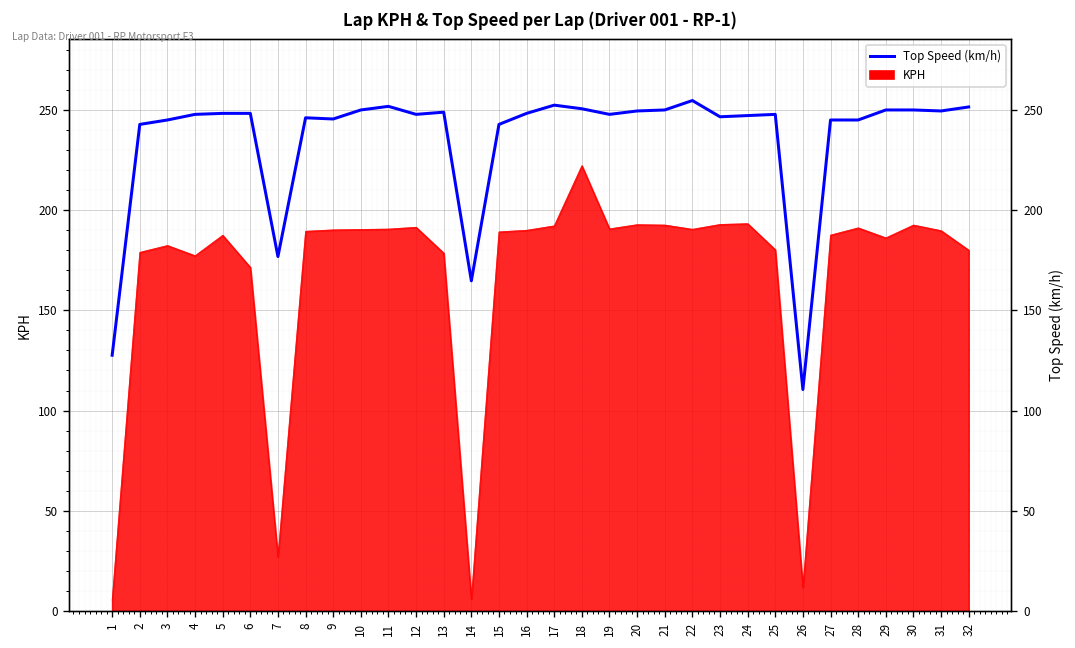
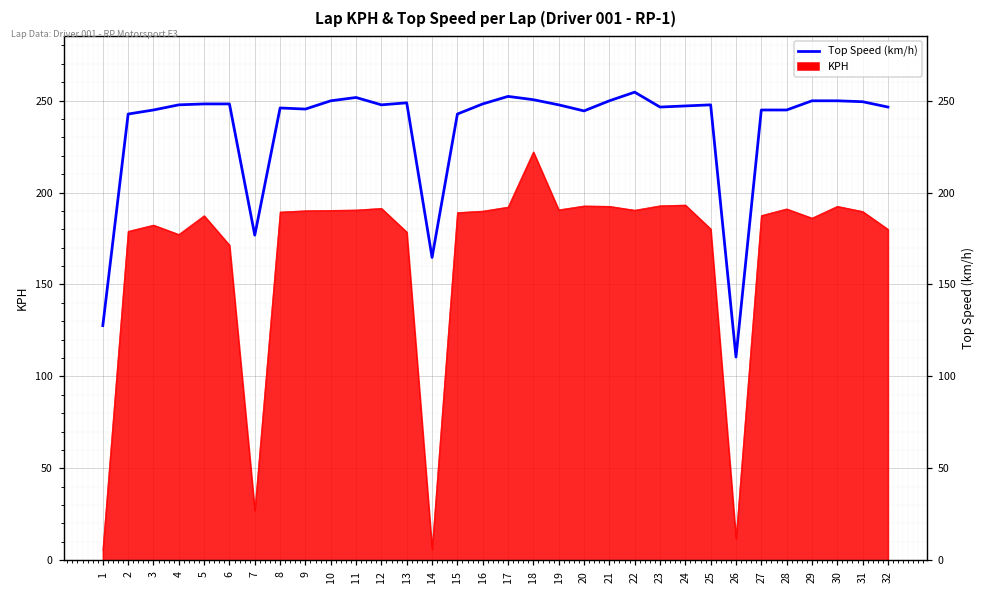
  {
    "KPH": {
      "1": 6,
      "2": 179,
      "3": 182,
      "4": 177,
      "5": 187,
      "6": 171,
      "7": 27,
      "8": 189,
      "9": 190,
      "10": 190,
      "11": 191,
      "12": 191,
      "13": 179,
      "14": 6,
      "15": 189,
      "16": 190,
      "17": 192,
      "18": 222,
      "19": 191,
      "20": 193,
      "21": 193,
      "22": 190,
      "23": 193,
      "24": 193,
      "25": 180,
      "26": 12,
      "27": 188,
      "28": 191,
      "29": 186,
      "30": 193,
      "31": 190,
      "32": 180
    },
    "Top Speed (km/h)": {
      "1": 128,
      "2": 243,
      "3": 245,
      "4": 248,
      "5": 248,
      "6": 248,
      "7": 177,
      "8": 246,
      "9": 245,
      "10": 250,
      "11": 252,
      "12": 248,
      "13": 249,
      "14": 165,
      "15": 243,
      "16": 248,
      "17": 252,
      "18": 251,
      "19": 248,
-     "20": 249,
+     "20": 244,
      "21": 250,
      "22": 255,
      "23": 247,
      "24": 247,
      "25": 248,
      "26": 111,
      "27": 245,
      "28": 245,
      "29": 250,
      "30": 250,
      "31": 249,
-     "32": 251
+     "32": 247
    }
  }
